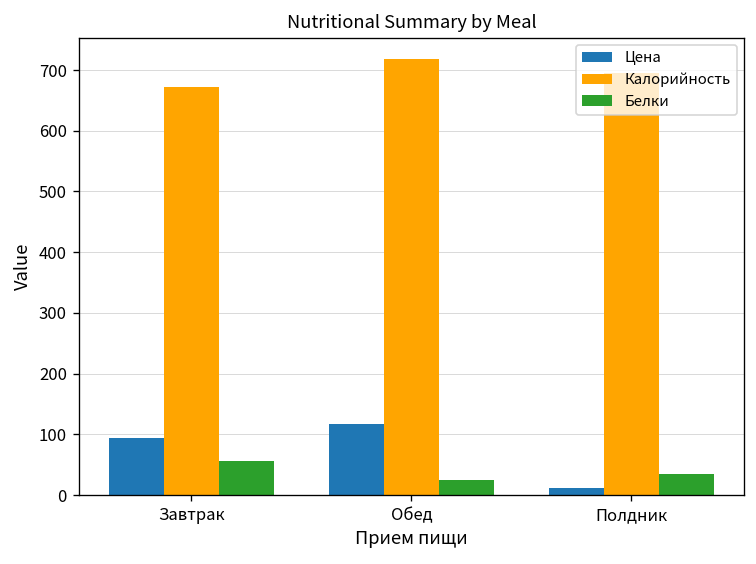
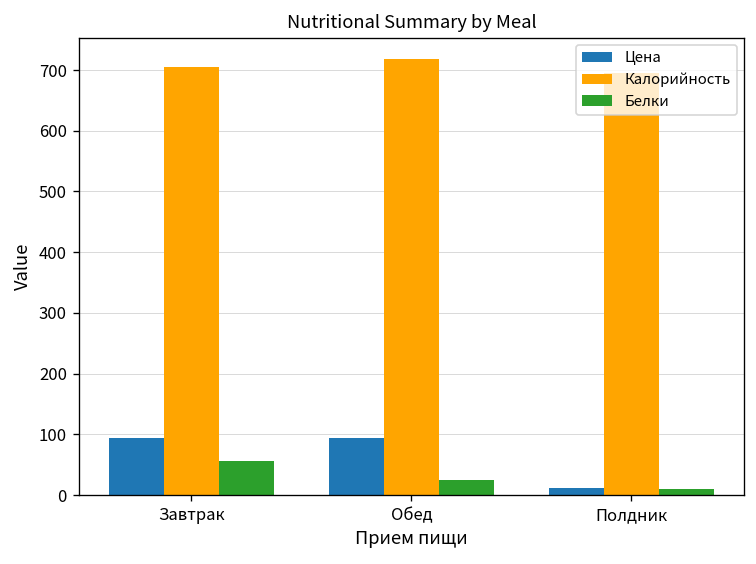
  {
    "Цена": {
      "Завтрак": 90,
-     "Обед": 120,
+     "Обед": 90,
      "Полдник": 10
    },
    "Калорийность": {
-     "Завтрак": 670,
+     "Завтрак": 710,
      "Обед": 720
    },
    "Белки": {
      "Завтрак": 60,
      "Обед": 20,
-     "Полдник": 30
+     "Полдник": 10
    }
  }
